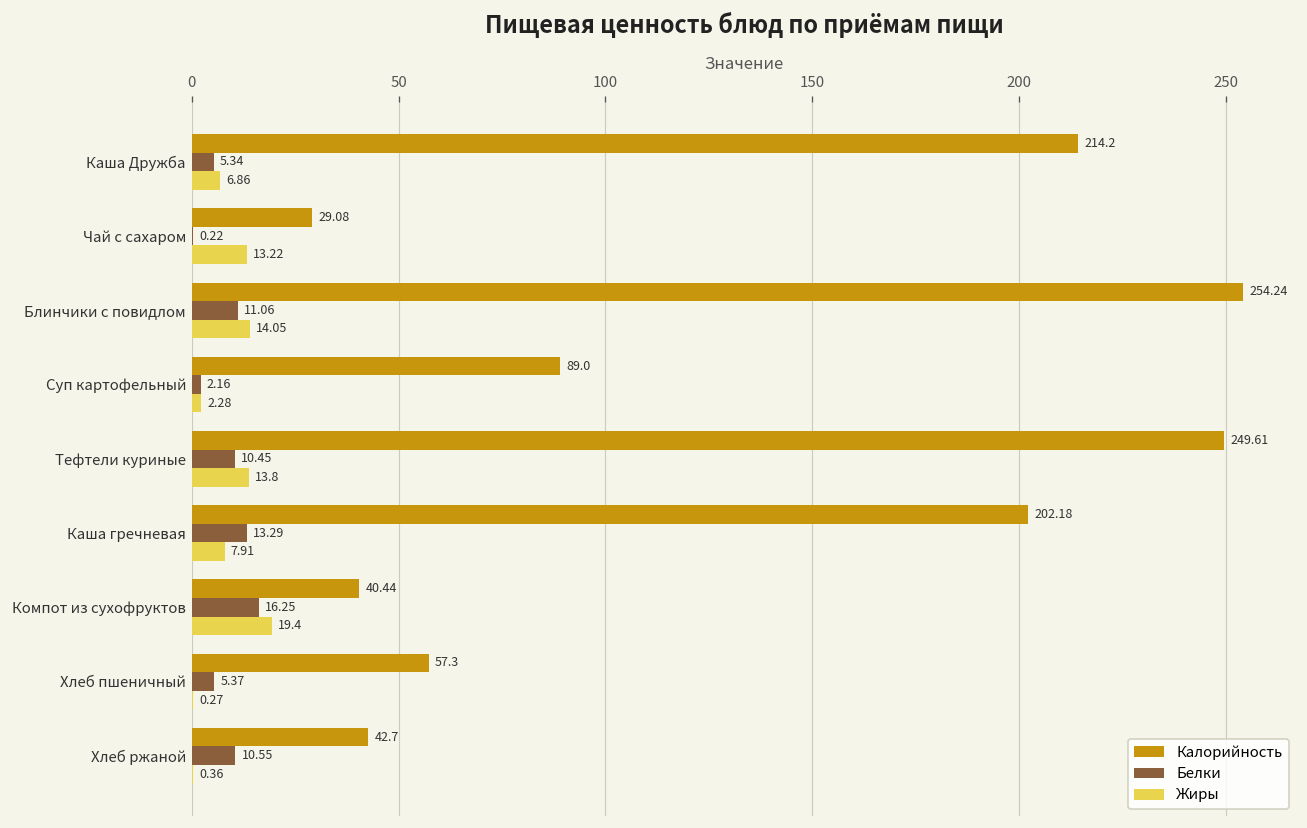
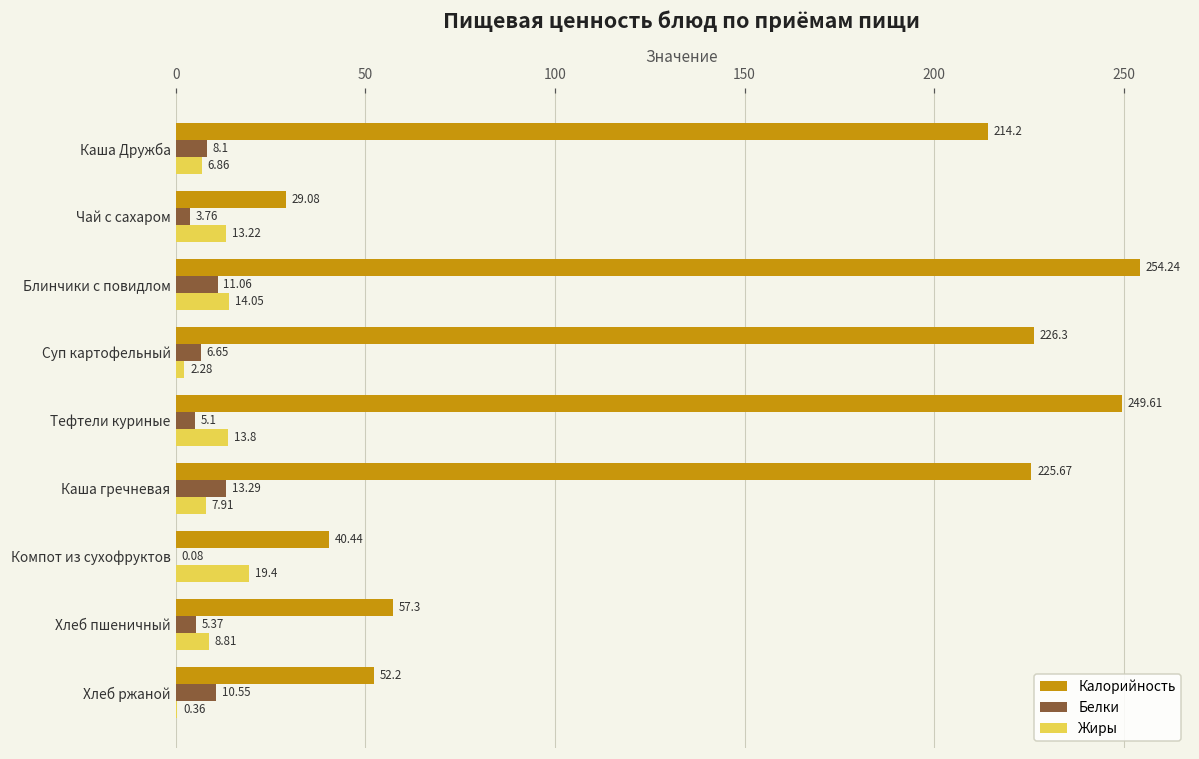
  {
    "Калорийность": {
      "Каша Дружба": 214.2,
      "Чай с сахаром": 29.08,
      "Блинчики с повидлом": 254.24,
-     "Суп картофельный": 89.0,
+     "Суп картофельный": 226.3,
      "Тефтели куриные": 249.61,
-     "Каша гречневая": 202.18,
+     "Каша гречневая": 225.67,
      "Компот из сухофруктов": 40.44,
      "Хлеб пшеничный": 57.3,
-     "Хлеб ржаной": 42.7
+     "Хлеб ржаной": 52.2
    },
    "Белки": {
-     "Каша Дружба": 5.34,
-     "Чай с сахаром": 0.22,
+     "Каша Дружба": 8.1,
+     "Чай с сахаром": 3.76,
      "Блинчики с повидлом": 11.06,
-     "Суп картофельный": 2.16,
-     "Тефтели куриные": 10.45,
+     "Суп картофельный": 6.65,
+     "Тефтели куриные": 5.1,
      "Каша гречневая": 13.29,
-     "Компот из сухофруктов": 16.25,
+     "Компот из сухофруктов": 0.08,
      "Хлеб пшеничный": 5.37,
      "Хлеб ржаной": 10.55
    },
    "Жиры": {
      "Каша Дружба": 6.86,
      "Чай с сахаром": 13.22,
      "Блинчики с повидлом": 14.05,
      "Суп картофельный": 2.28,
      "Тефтели куриные": 13.8,
      "Каша гречневая": 7.91,
      "Компот из сухофруктов": 19.4,
-     "Хлеб пшеничный": 0.27,
+     "Хлеб пшеничный": 8.81,
      "Хлеб ржаной": 0.36
    }
  }
